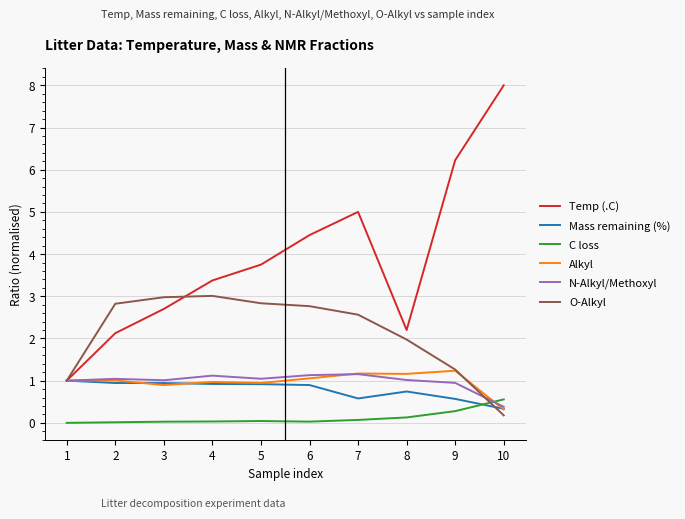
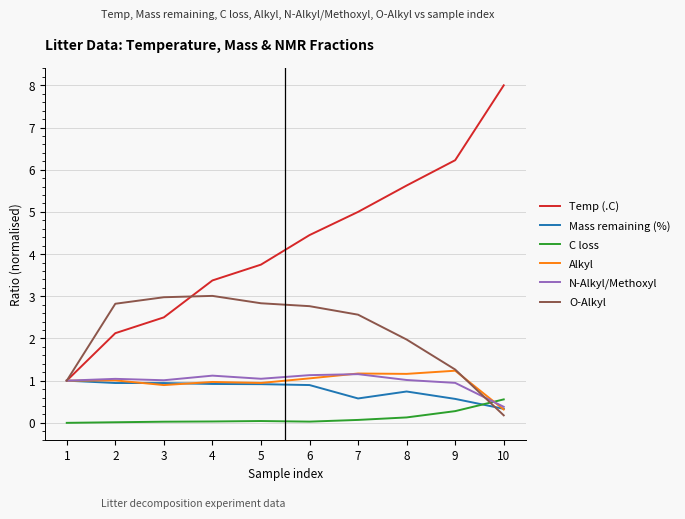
  {
    "Temp (.C)": {
      "2": 2.1,
-     "3": 2.7,
+     "3": 2.5,
      "4": 3.4,
      "5": 3.8,
      "6": 4.5,
      "7": 5.0,
-     "8": 2.2,
+     "8": 5.6,
      "9": 6.2,
      "10": 8.0
    },
    "Mass remaining (%)": {
      "2": 0.9,
      "6": 0.9,
      "7": 0.6,
      "8": 0.7,
      "9": 0.6
    },
    "C loss": {
      "1": 0.0,
      "2": 0.0,
      "3": 0.0,
      "4": 0.0,
      "5": 0.0,
      "6": 0.0,
      "7": 0.1,
      "8": 0.1,
      "9": 0.3,
      "10": 0.6
    },
    "Alkyl": {
      "6": 1.1,
      "8": 1.2
    },
    "N-Alkyl/Methoxyl": {
      "3": 1.0,
      "4": 1.1,
      "5": 1.0,
      "6": 1.1,
      "8": 1.0,
      "9": 0.9
    },
    "O-Alkyl": {
      "2": 2.8,
      "3": 3.0,
      "4": 3.0,
      "5": 2.8,
      "6": 2.8,
      "7": 2.6,
      "8": 2.0,
      "10": 0.2
    }
  }
